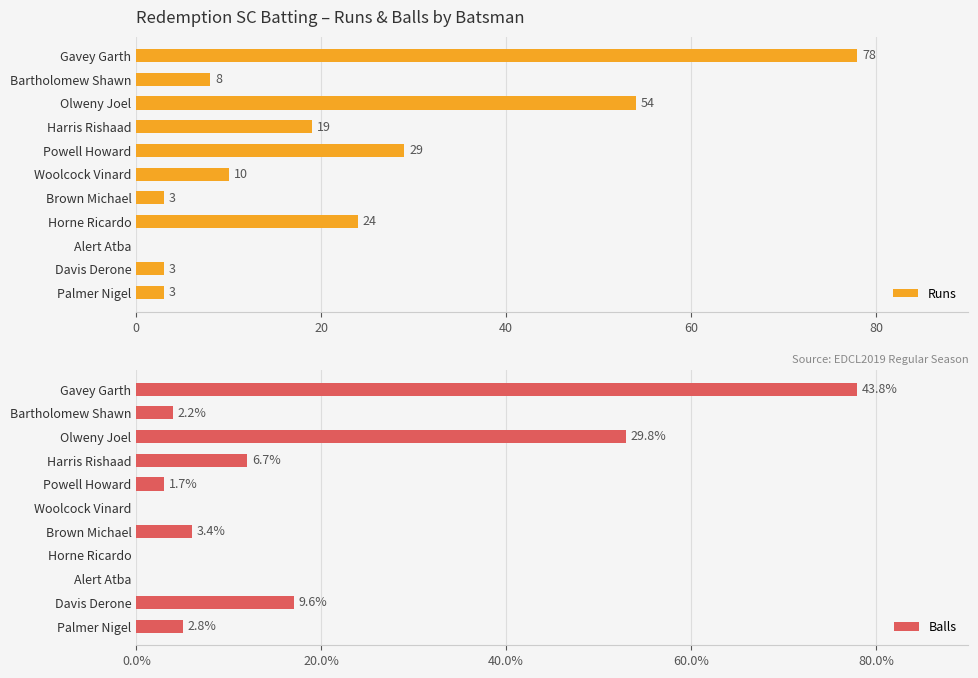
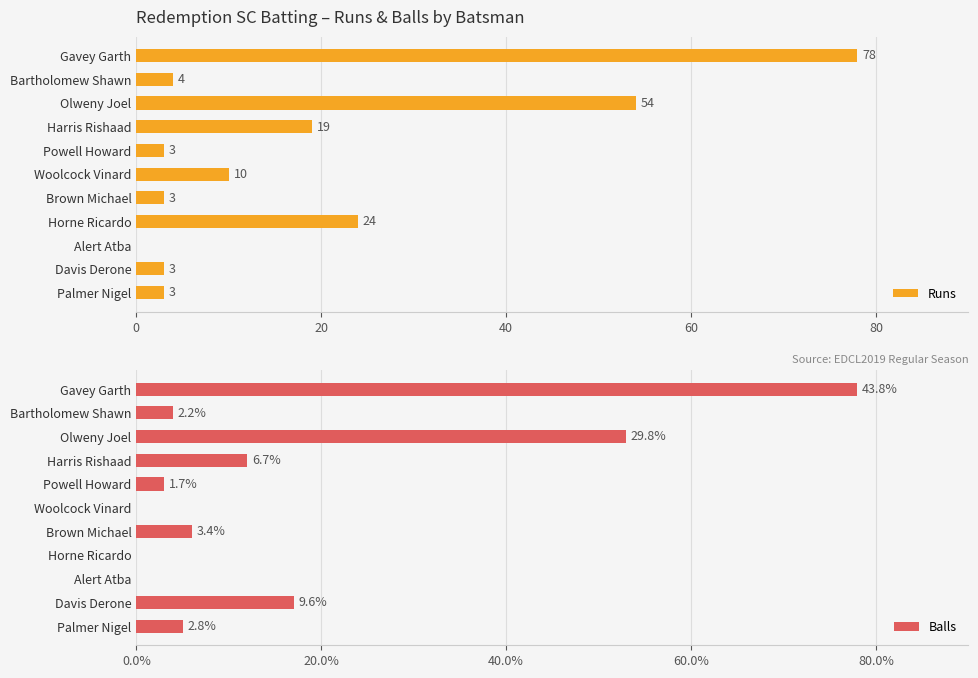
  {
    "Redemption SC Batting – Runs & Balls by Batsman": {
      "Gavey Garth": 78,
-     "Bartholomew Shawn": 8,
+     "Bartholomew Shawn": 4,
      "Olweny Joel": 54,
      "Harris Rishaad": 19,
-     "Powell Howard": 29,
+     "Powell Howard": 3,
      "Woolcock Vinard": 10,
      "Brown Michael": 3,
      "Horne Ricardo": 24,
      "Davis Derone": 3,
      "Palmer Nigel": 3
    }
  }
